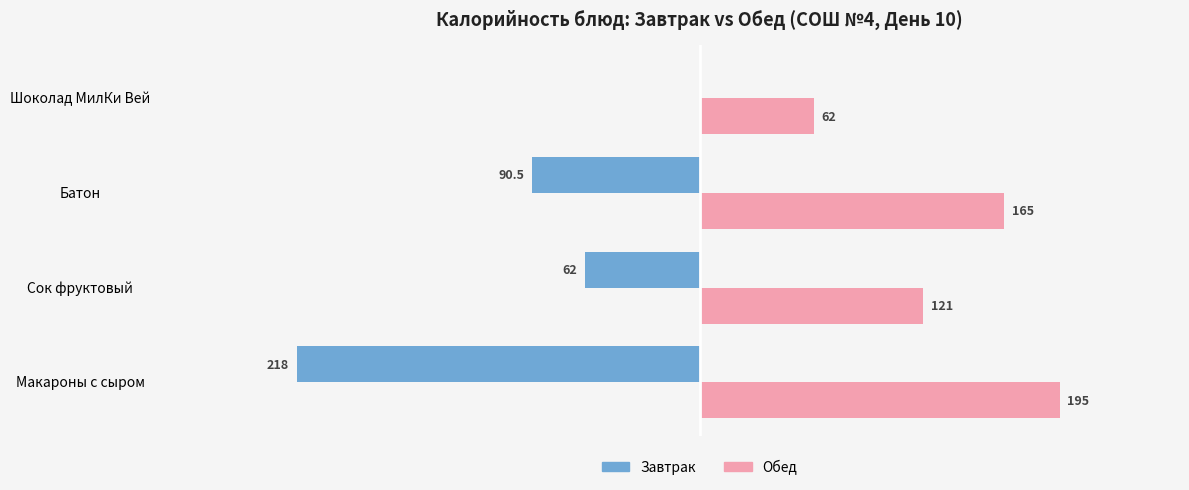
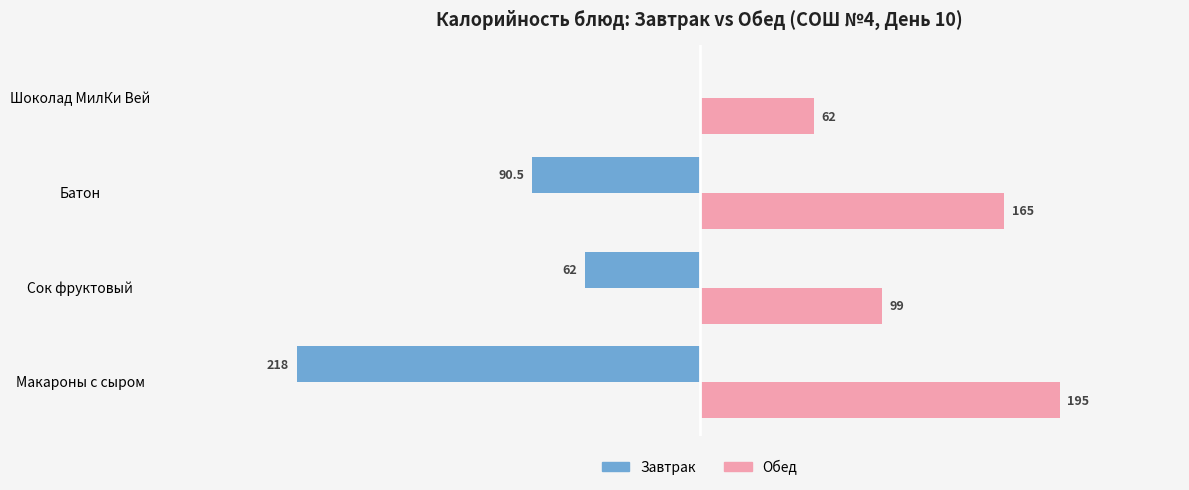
  {
    "Обед": {
      "Шоколад МилКи Вей": 62,
      "Батон": 165,
-     "Сок фруктовый": 121,
+     "Сок фруктовый": 99,
      "Макароны с сыром": 195
    }
  }
